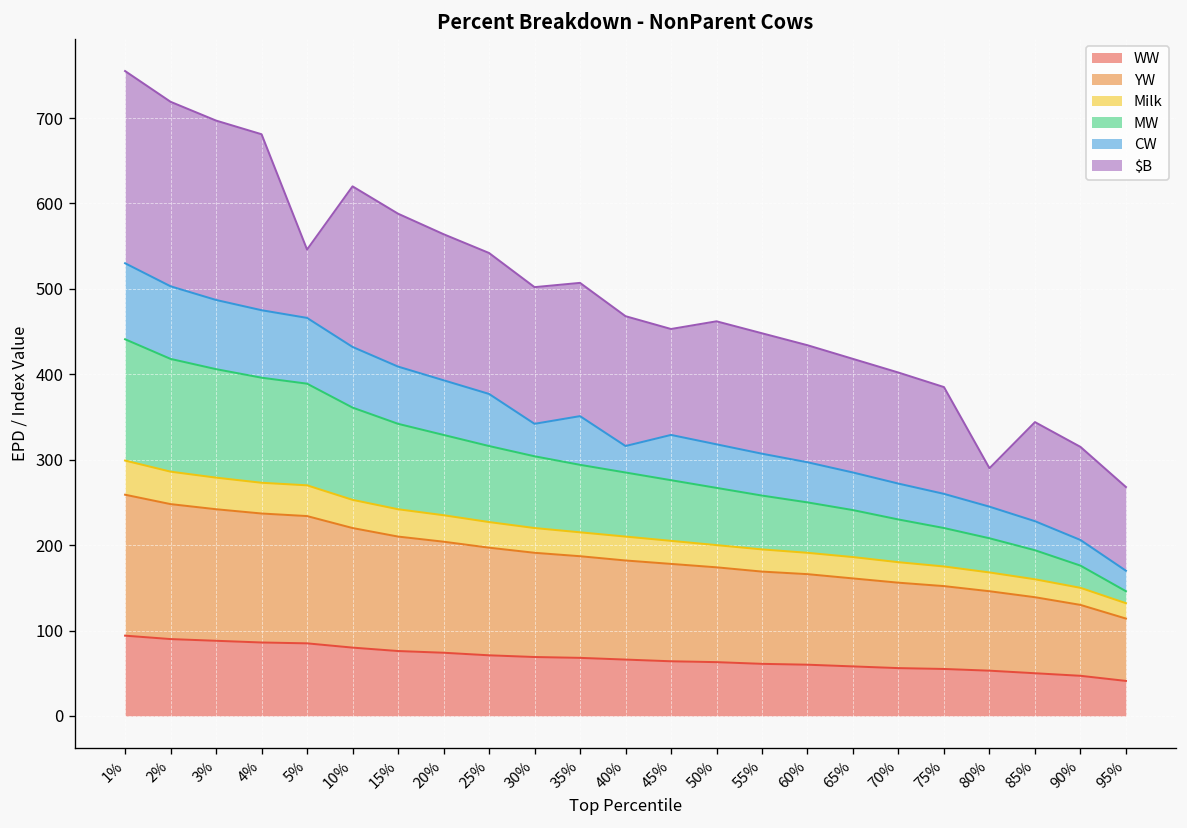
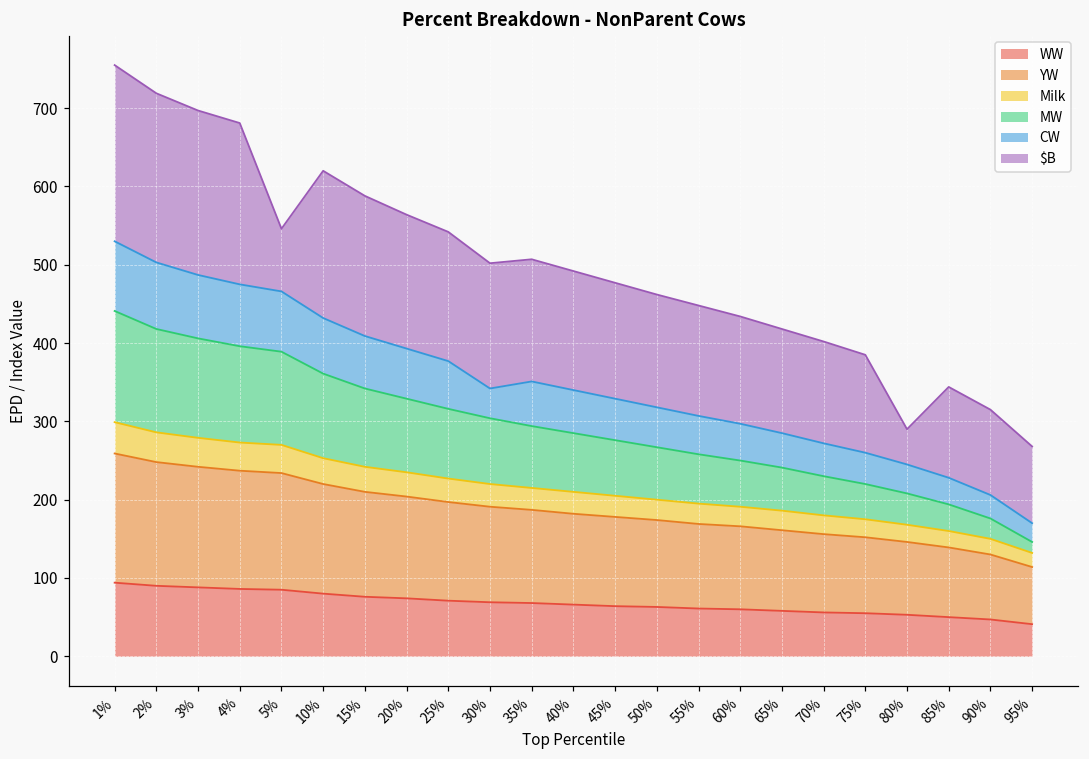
  {
    "MW": {
      "1%": 140,
      "2%": 130,
      "3%": 130,
      "4%": 120,
      "5%": 120,
      "10%": 110,
      "15%": 100,
      "20%": 90,
      "25%": 90,
      "30%": 80,
      "35%": 80,
      "40%": 80,
      "45%": 70,
      "50%": 70,
      "55%": 60,
      "60%": 60,
      "65%": 60,
      "70%": 50,
      "75%": 50,
      "80%": 40,
      "85%": 30,
      "90%": 30,
      "95%": 10
    },
    "CW": {
      "1%": 90,
      "2%": 90,
      "3%": 80,
      "4%": 80,
      "5%": 80,
      "10%": 70,
      "15%": 70,
      "20%": 60,
      "25%": 60,
      "30%": 40,
      "35%": 60,
-     "40%": 30,
+     "40%": 60,
      "45%": 50,
      "50%": 50,
      "55%": 50,
      "60%": 50,
      "65%": 40,
      "70%": 40,
      "75%": 40,
      "80%": 40,
      "85%": 30,
      "90%": 30,
      "95%": 20
    },
    "$B": {
      "1%": 230,
      "2%": 220,
      "3%": 210,
      "4%": 210,
      "5%": 80,
      "10%": 190,
      "15%": 180,
      "20%": 170,
      "25%": 170,
      "30%": 160,
      "35%": 160,
      "40%": 150,
-     "45%": 120,
+     "45%": 150,
      "50%": 140,
      "55%": 140,
      "60%": 140,
      "65%": 130,
      "70%": 130,
      "75%": 130,
      "80%": 50,
      "85%": 120,
      "90%": 110,
      "95%": 100
    }
  }
